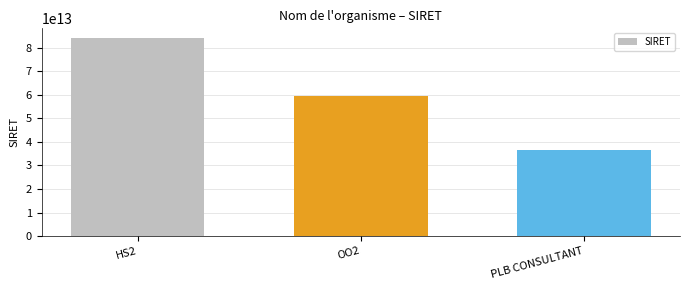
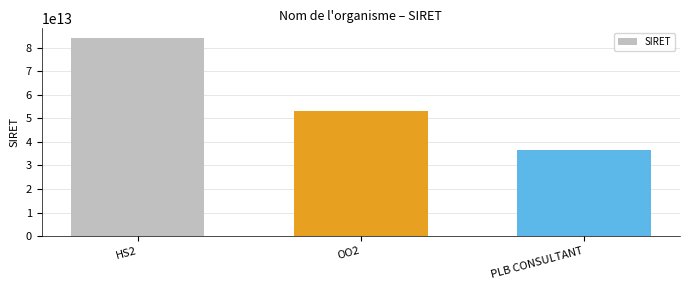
  {
    "HS2": 84000000000000,
-   "OO2": 59000000000000,
+   "OO2": 53000000000000,
    "PLB CONSULTANT": 36000000000000
  }
